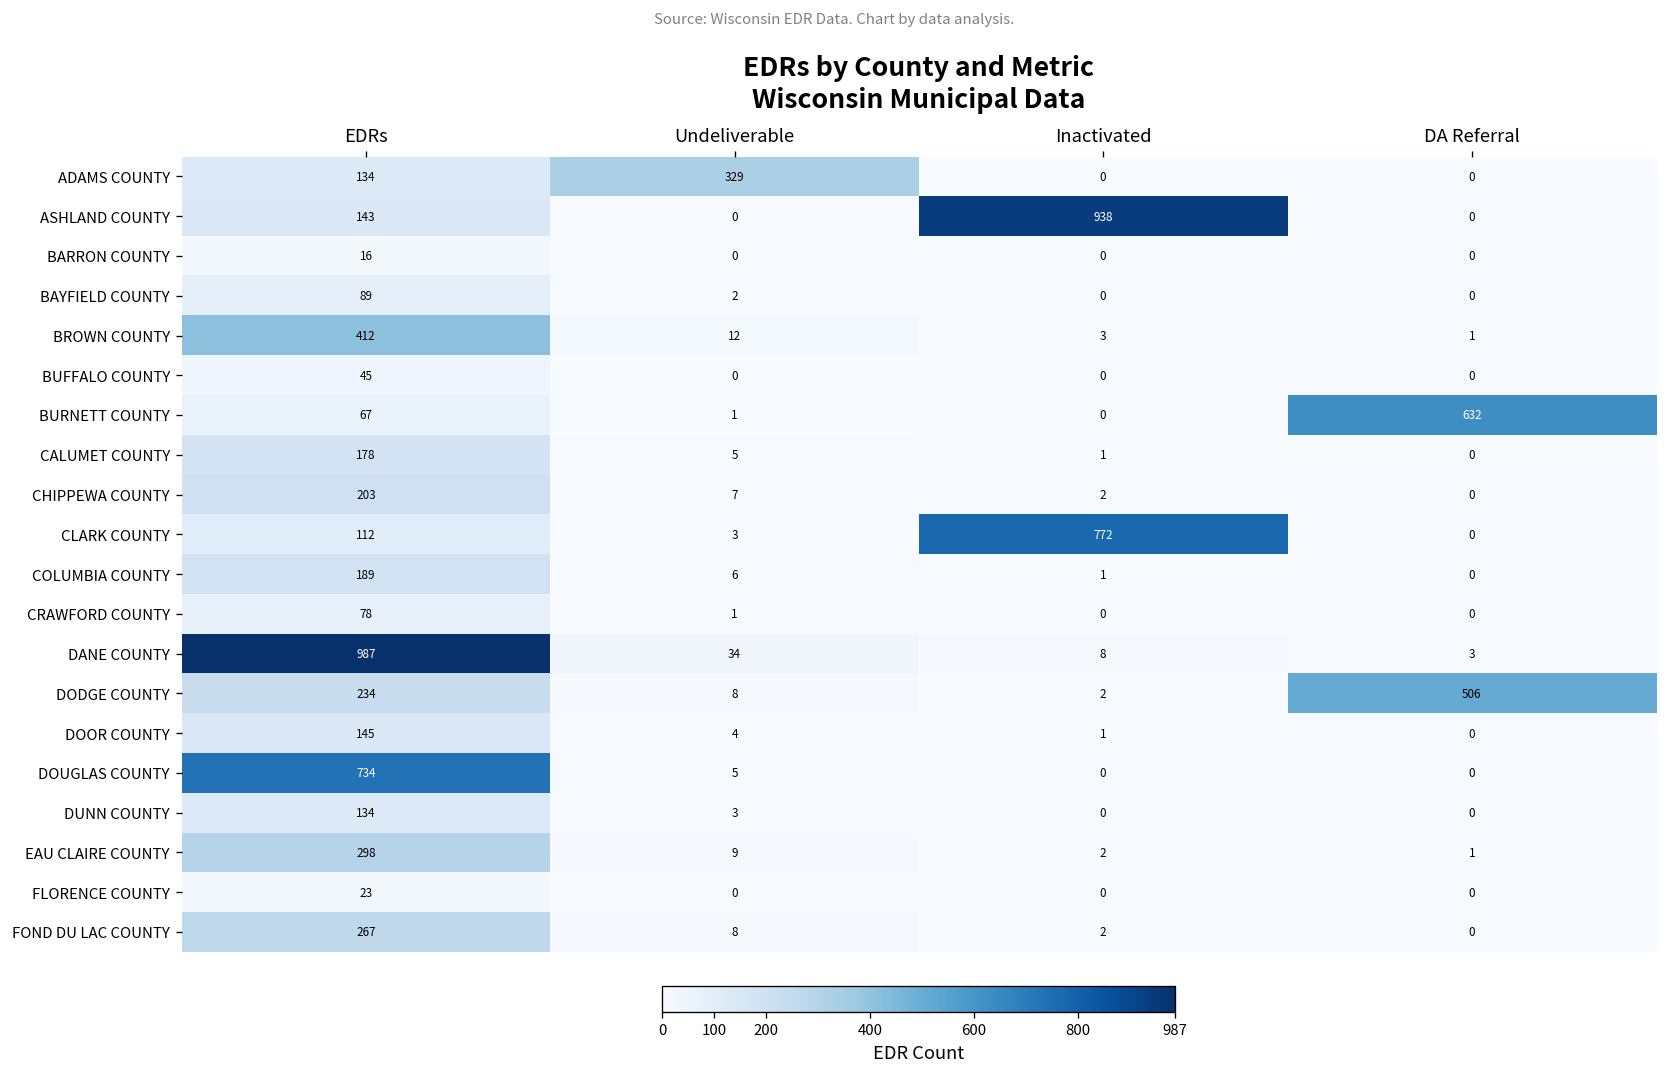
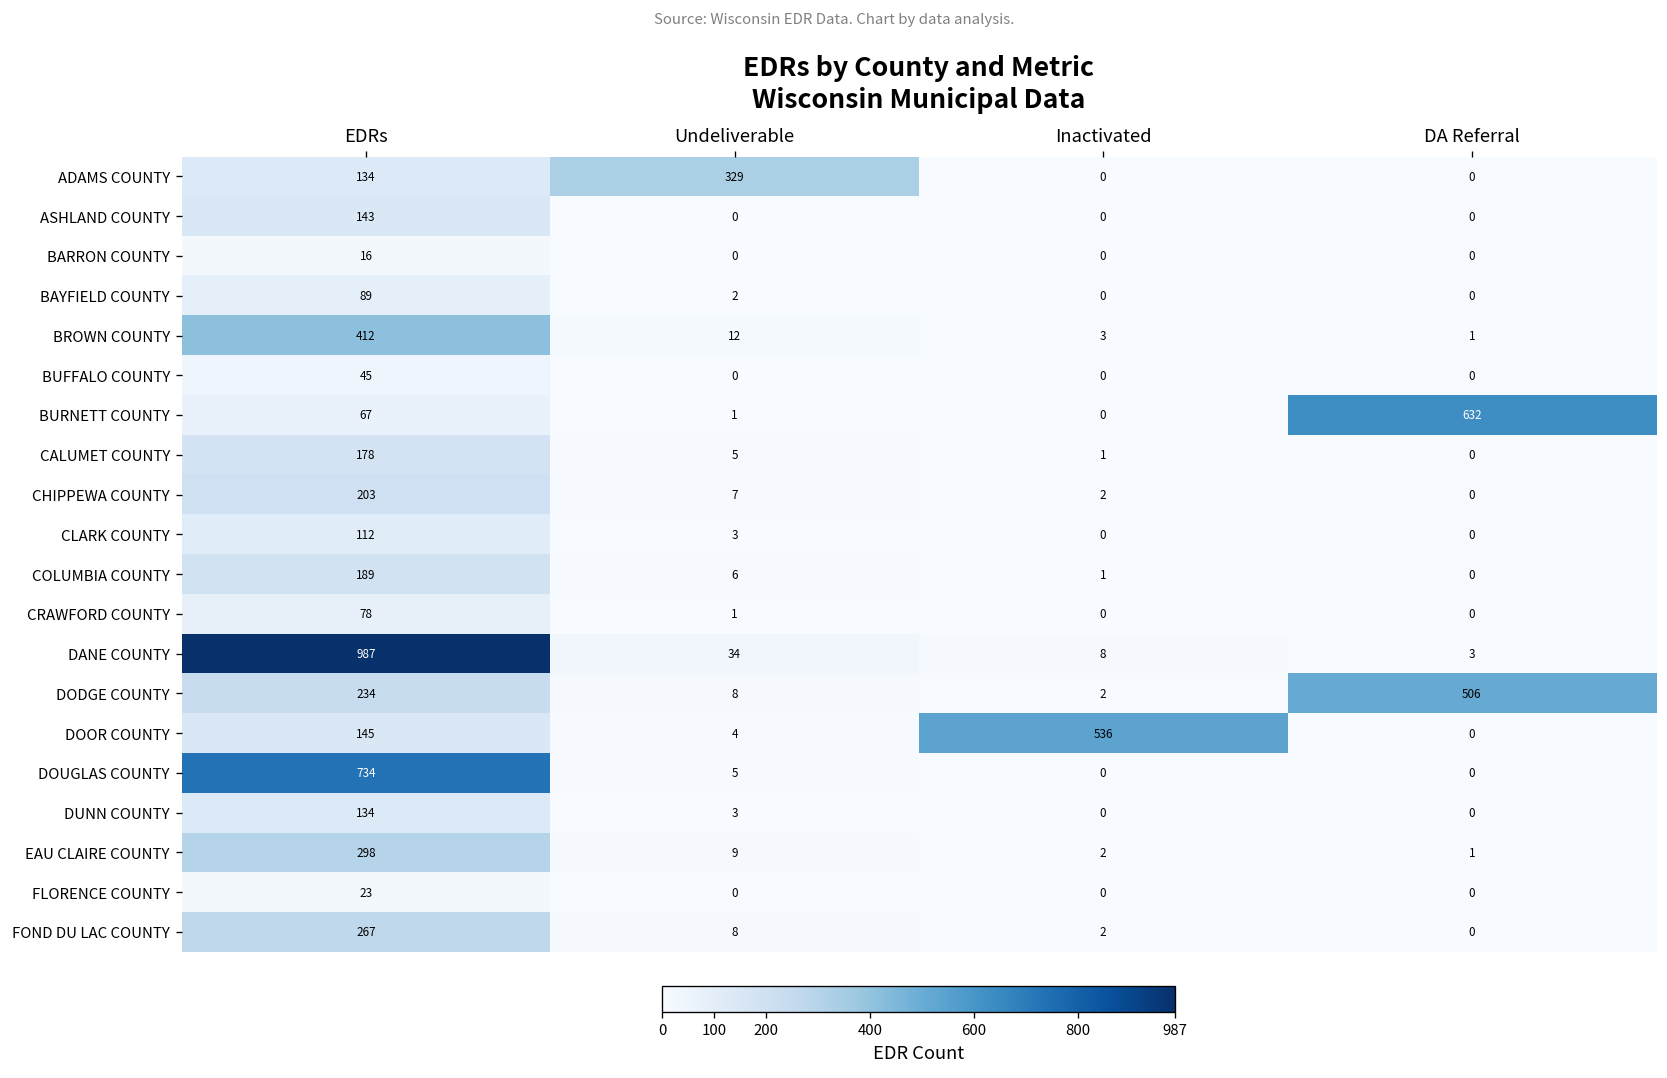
  {
    "ADAMS COUNTY": {
      "EDRs": 134,
      "Undeliverable": 329,
      "Inactivated": 0,
      "DA Referral": 0
    },
    "ASHLAND COUNTY": {
      "EDRs": 143,
      "Undeliverable": 0,
-     "Inactivated": 938,
+     "Inactivated": 0,
      "DA Referral": 0
    },
    "BARRON COUNTY": {
      "EDRs": 16,
      "Undeliverable": 0,
      "Inactivated": 0,
      "DA Referral": 0
    },
    "BAYFIELD COUNTY": {
      "EDRs": 89,
      "Undeliverable": 2,
      "Inactivated": 0,
      "DA Referral": 0
    },
    "BROWN COUNTY": {
      "EDRs": 412,
      "Undeliverable": 12,
      "Inactivated": 3,
      "DA Referral": 1
    },
    "BUFFALO COUNTY": {
      "EDRs": 45,
      "Undeliverable": 0,
      "Inactivated": 0,
      "DA Referral": 0
    },
    "BURNETT COUNTY": {
      "EDRs": 67,
      "Undeliverable": 1,
      "Inactivated": 0,
      "DA Referral": 632
    },
    "CALUMET COUNTY": {
      "EDRs": 178,
      "Undeliverable": 5,
      "Inactivated": 1,
      "DA Referral": 0
    },
    "CHIPPEWA COUNTY": {
      "EDRs": 203,
      "Undeliverable": 7,
      "Inactivated": 2,
      "DA Referral": 0
    },
    "CLARK COUNTY": {
      "EDRs": 112,
      "Undeliverable": 3,
-     "Inactivated": 772,
+     "Inactivated": 0,
      "DA Referral": 0
    },
    "COLUMBIA COUNTY": {
      "EDRs": 189,
      "Undeliverable": 6,
      "Inactivated": 1,
      "DA Referral": 0
    },
    "CRAWFORD COUNTY": {
      "EDRs": 78,
      "Undeliverable": 1,
      "Inactivated": 0,
      "DA Referral": 0
    },
    "DANE COUNTY": {
      "EDRs": 987,
      "Undeliverable": 34,
      "Inactivated": 8,
      "DA Referral": 3
    },
    "DODGE COUNTY": {
      "EDRs": 234,
      "Undeliverable": 8,
      "Inactivated": 2,
      "DA Referral": 506
    },
    "DOOR COUNTY": {
      "EDRs": 145,
      "Undeliverable": 4,
-     "Inactivated": 1,
+     "Inactivated": 536,
      "DA Referral": 0
    },
    "DOUGLAS COUNTY": {
      "EDRs": 734,
      "Undeliverable": 5,
      "Inactivated": 0,
      "DA Referral": 0
    },
    "DUNN COUNTY": {
      "EDRs": 134,
      "Undeliverable": 3,
      "Inactivated": 0,
      "DA Referral": 0
    },
    "EAU CLAIRE COUNTY": {
      "EDRs": 298,
      "Undeliverable": 9,
      "Inactivated": 2,
      "DA Referral": 1
    },
    "FLORENCE COUNTY": {
      "EDRs": 23,
      "Undeliverable": 0,
      "Inactivated": 0,
      "DA Referral": 0
    },
    "FOND DU LAC COUNTY": {
      "EDRs": 267,
      "Undeliverable": 8,
      "Inactivated": 2,
      "DA Referral": 0
    }
  }
